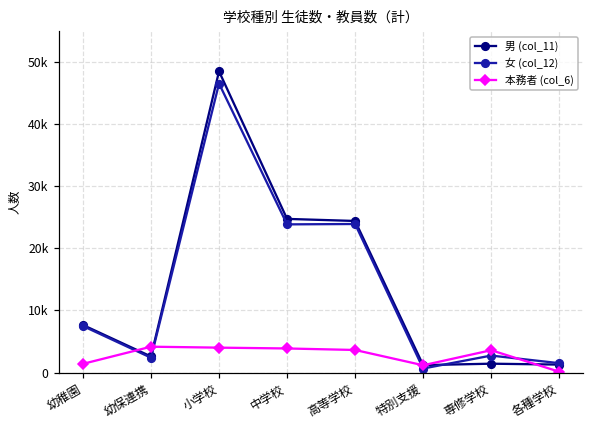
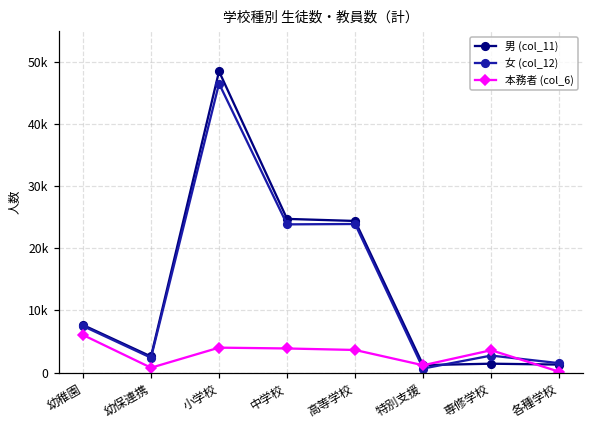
  {
    "本務者 (col_6)": {
-     "幼稚園": 1000,
-     "幼保連携": 4000,
+     "幼稚園": 6000,
+     "幼保連携": 1000,
      "小学校": 4000,
      "中学校": 4000,
      "高等学校": 4000,
      "専修学校": 4000,
      "各種学校": 0
    }
  }
